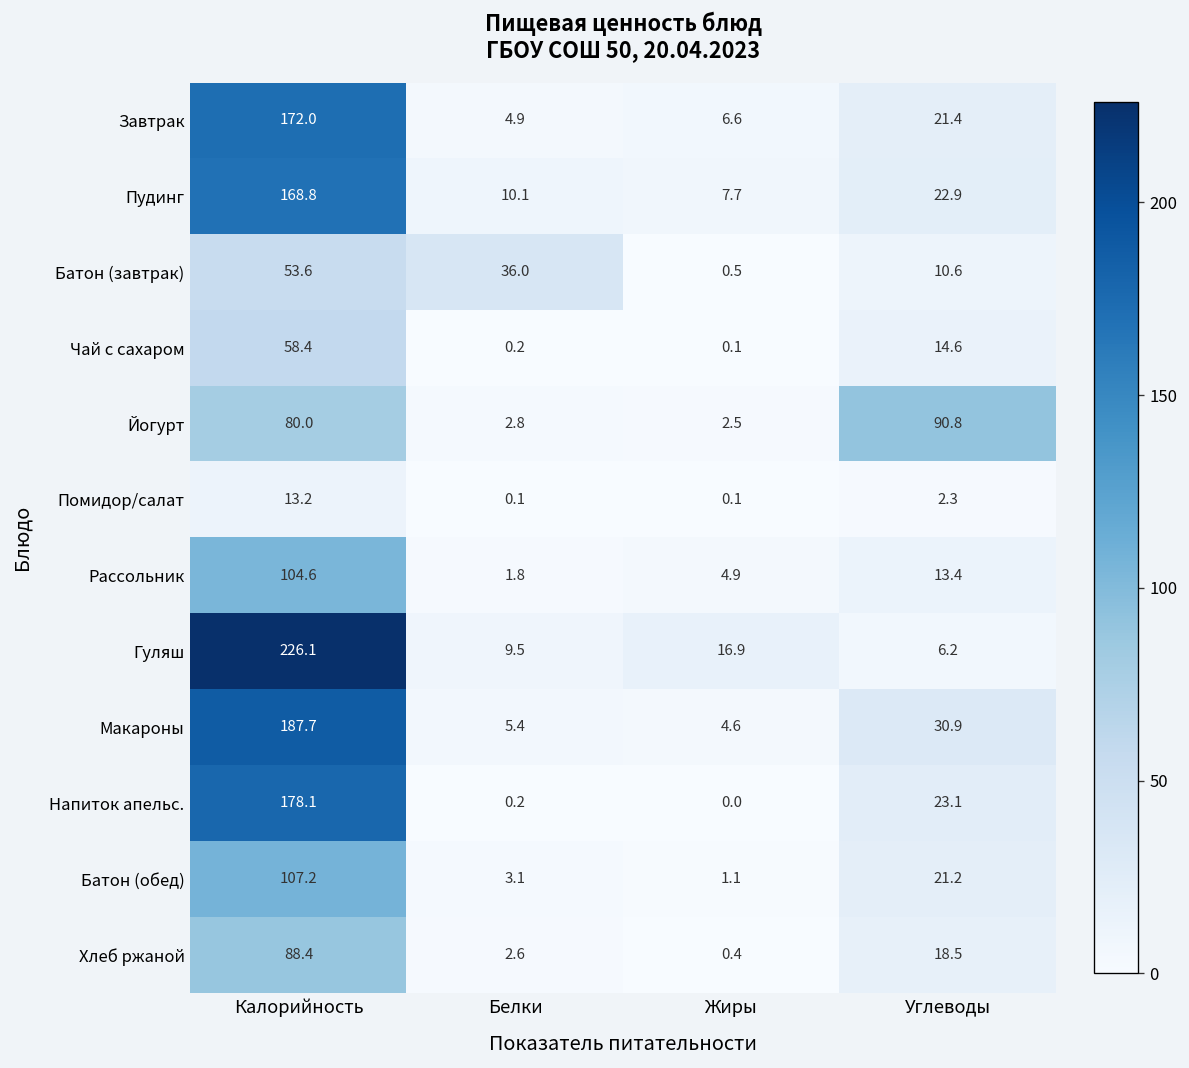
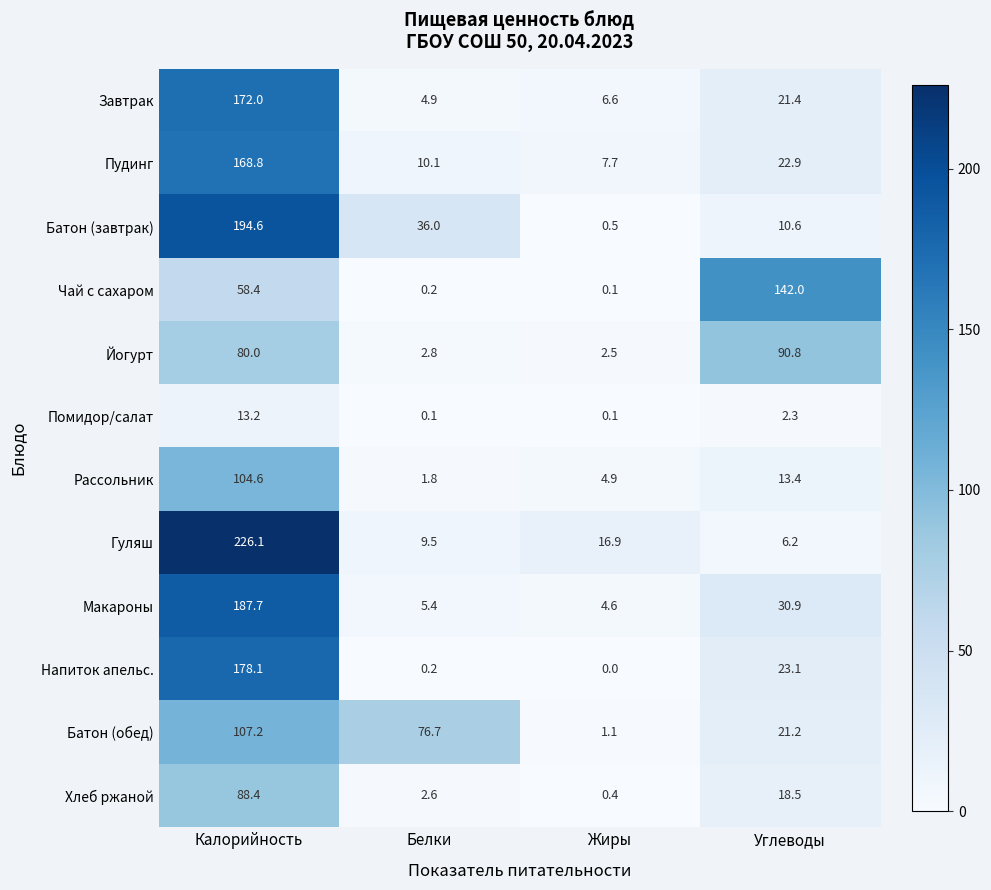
  {
    "Завтрак": {
      "Калорийность": 172.0,
      "Белки": 4.9,
      "Жиры": 6.6,
      "Углеводы": 21.4
    },
    "Пудинг": {
      "Калорийность": 168.8,
      "Белки": 10.1,
      "Жиры": 7.7,
      "Углеводы": 22.9
    },
    "Батон (завтрак)": {
-     "Калорийность": 53.6,
+     "Калорийность": 194.6,
      "Белки": 36.0,
      "Жиры": 0.5,
      "Углеводы": 10.6
    },
    "Чай с сахаром": {
      "Калорийность": 58.4,
      "Белки": 0.2,
      "Жиры": 0.1,
-     "Углеводы": 14.6
+     "Углеводы": 142.0
    },
    "Йогурт": {
      "Калорийность": 80.0,
      "Белки": 2.8,
      "Жиры": 2.5,
      "Углеводы": 90.8
    },
    "Помидор/салат": {
      "Калорийность": 13.2,
      "Белки": 0.1,
      "Жиры": 0.1,
      "Углеводы": 2.3
    },
    "Рассольник": {
      "Калорийность": 104.6,
      "Белки": 1.8,
      "Жиры": 4.9,
      "Углеводы": 13.4
    },
    "Гуляш": {
      "Калорийность": 226.1,
      "Белки": 9.5,
      "Жиры": 16.9,
      "Углеводы": 6.2
    },
    "Макароны": {
      "Калорийность": 187.7,
      "Белки": 5.4,
      "Жиры": 4.6,
      "Углеводы": 30.9
    },
    "Напиток апельс.": {
      "Калорийность": 178.1,
      "Белки": 0.2,
      "Жиры": 0.0,
      "Углеводы": 23.1
    },
    "Батон (обед)": {
      "Калорийность": 107.2,
-     "Белки": 3.1,
+     "Белки": 76.7,
      "Жиры": 1.1,
      "Углеводы": 21.2
    },
    "Хлеб ржаной": {
      "Калорийность": 88.4,
      "Белки": 2.6,
      "Жиры": 0.4,
      "Углеводы": 18.5
    }
  }
